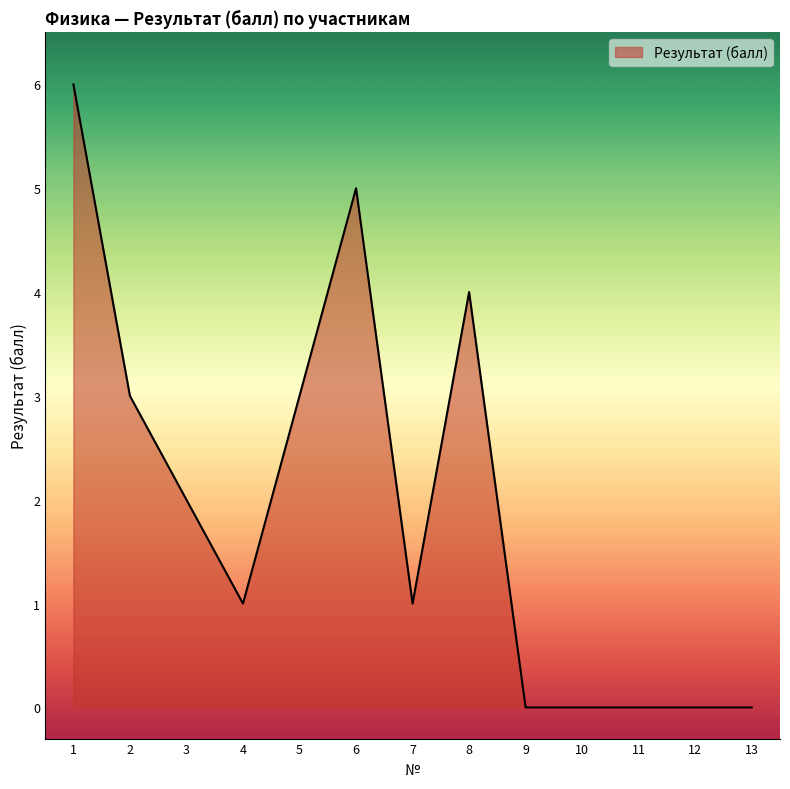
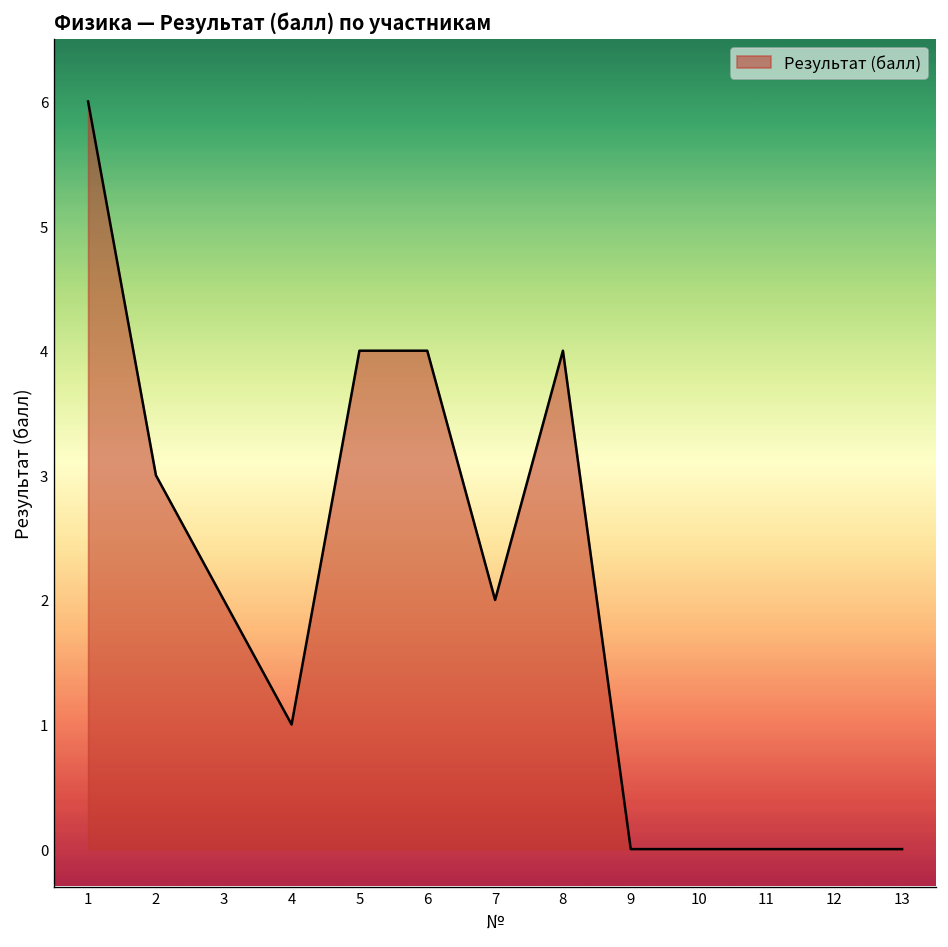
  {
    "1": 6,
    "2": 3,
    "3": 2,
    "4": 1,
-   "5": 3,
-   "6": 5,
-   "7": 1,
+   "5": 4,
+   "6": 4,
+   "7": 2,
    "8": 4,
    "9": 0,
    "10": 0,
    "11": 0,
    "12": 0,
    "13": 0
  }
